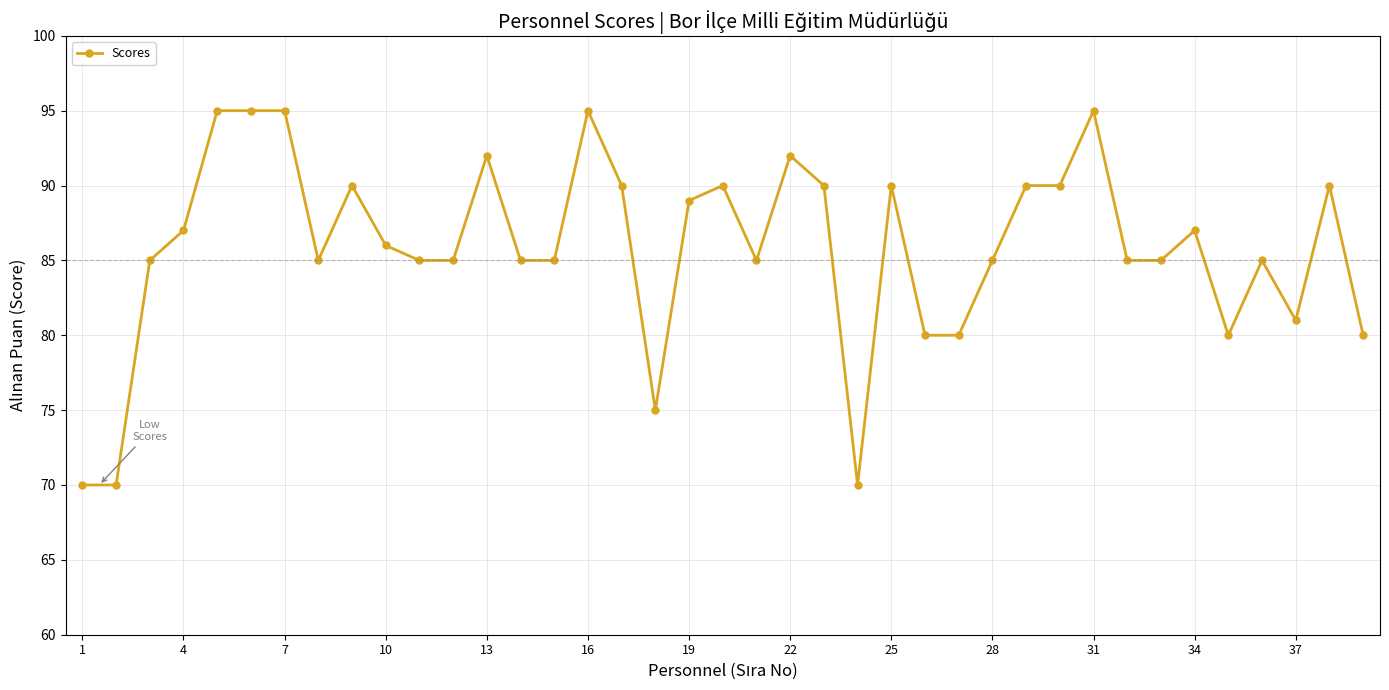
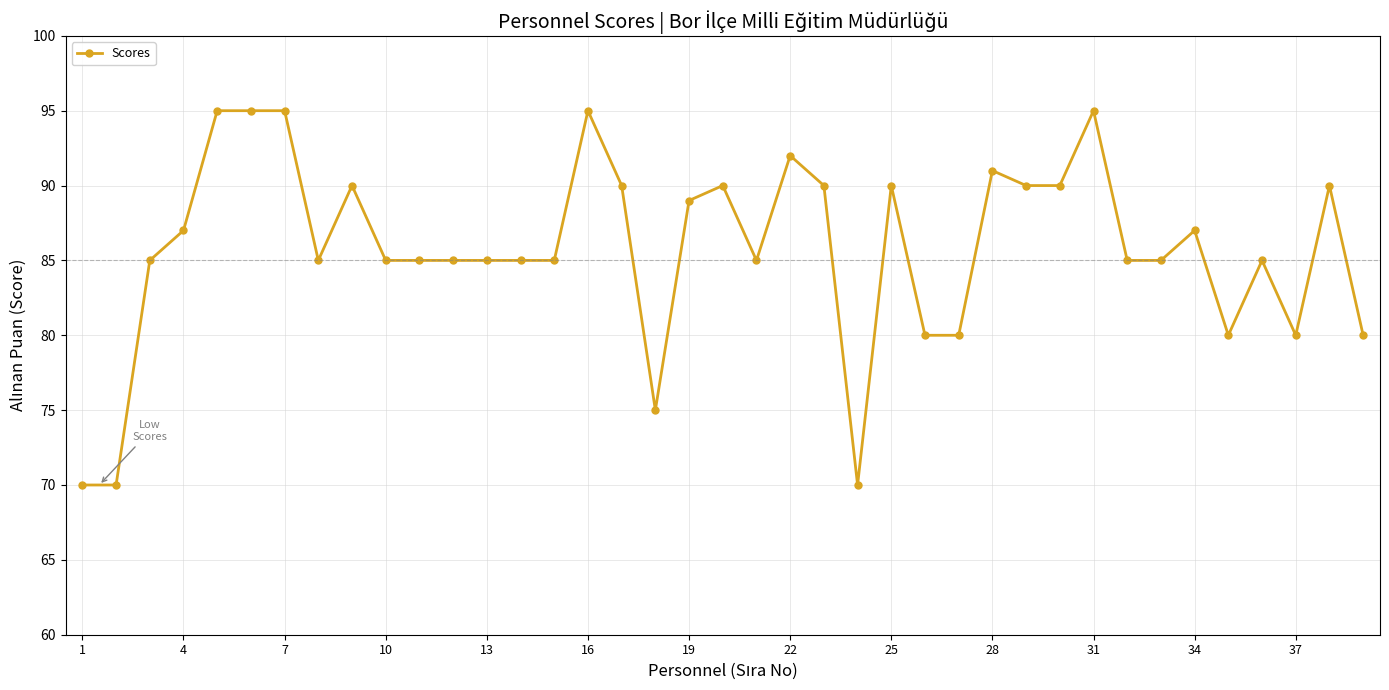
  {
    "1": 70,
    "4": 87,
    "7": 95,
-   "10": 86,
-   "13": 92,
+   "10": 85,
+   "13": 85,
    "16": 95,
    "19": 89,
    "22": 92,
    "25": 90,
-   "28": 85,
+   "28": 91,
    "31": 95,
    "34": 87,
-   "37": 81
+   "37": 80
  }
